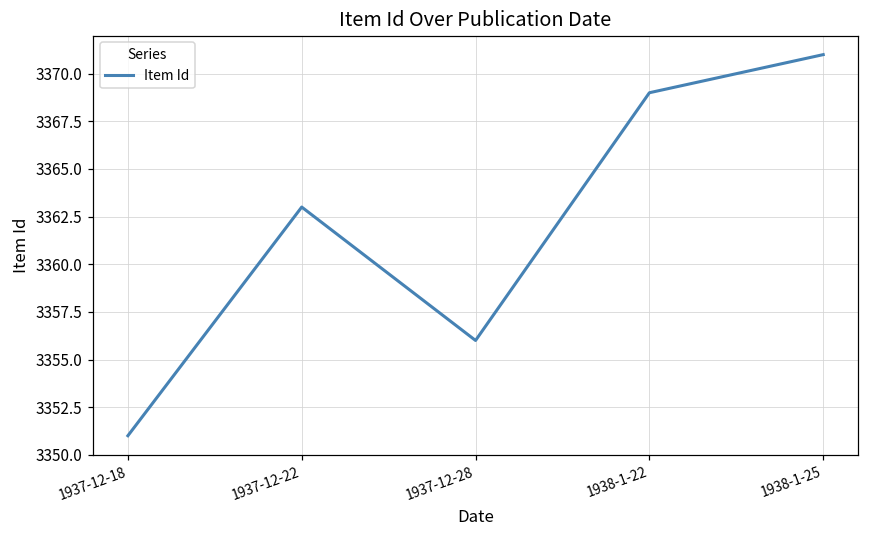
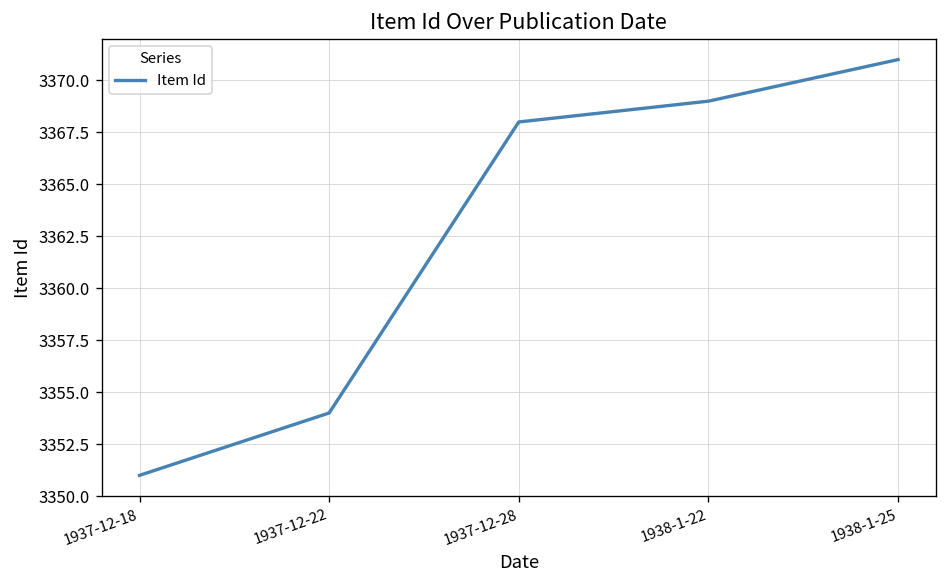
  {
    "1937-12-18": 3351,
-   "1937-12-22": 3363,
-   "1937-12-28": 3356,
+   "1937-12-22": 3354,
+   "1937-12-28": 3368,
    "1938-1-22": 3369,
    "1938-1-25": 3371
  }
